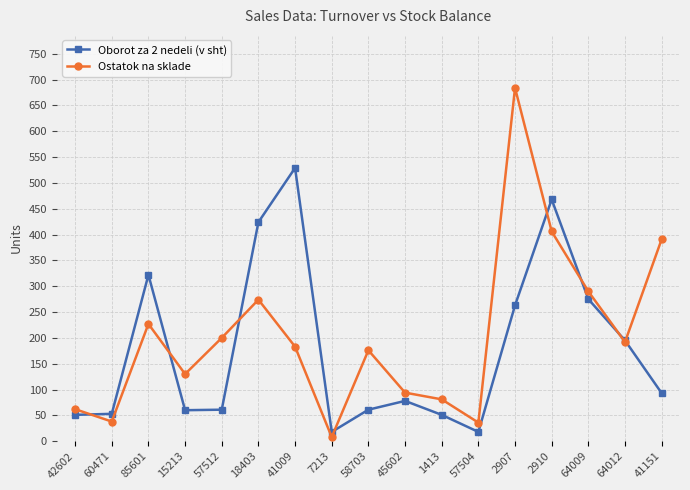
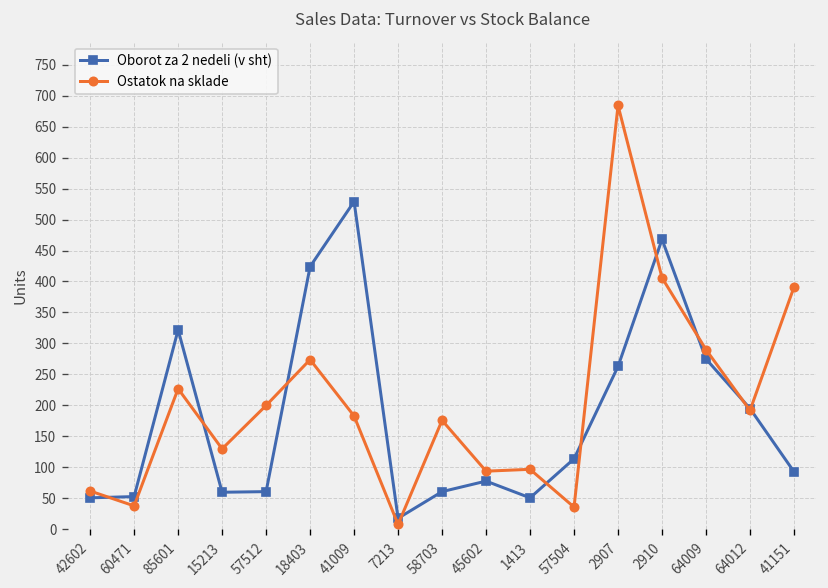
  {
    "Oborot za 2 nedeli (v sht)": {
      "42602": 50,
      "60471": 50,
      "85601": 320,
      "15213": 60,
      "57512": 60,
      "18403": 420,
      "41009": 530,
      "7213": 20,
      "58703": 60,
      "45602": 80,
      "1413": 50,
-     "57504": 20,
+     "57504": 110,
      "2907": 260,
      "2910": 470,
      "64009": 280,
      "41151": 90
    },
    "Ostatok na sklade": {
      "42602": 60,
      "60471": 40,
      "85601": 230,
      "15213": 130,
      "57512": 200,
      "18403": 270,
      "41009": 180,
      "7213": 10,
      "58703": 180,
      "45602": 90,
-     "1413": 80,
+     "1413": 100,
      "57504": 40,
      "2907": 680,
      "2910": 410,
      "64009": 290,
      "41151": 390
    }
  }
